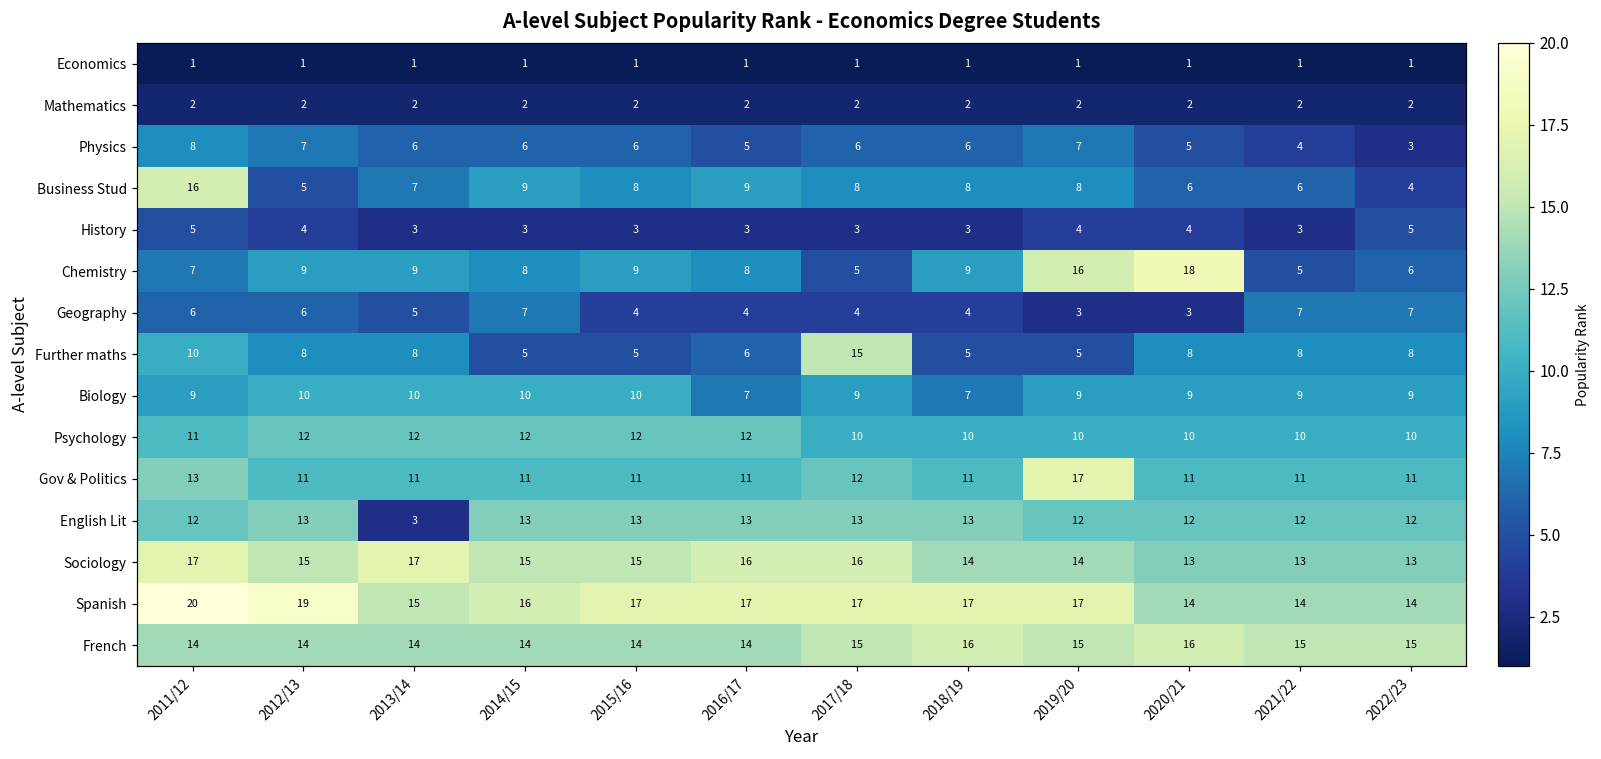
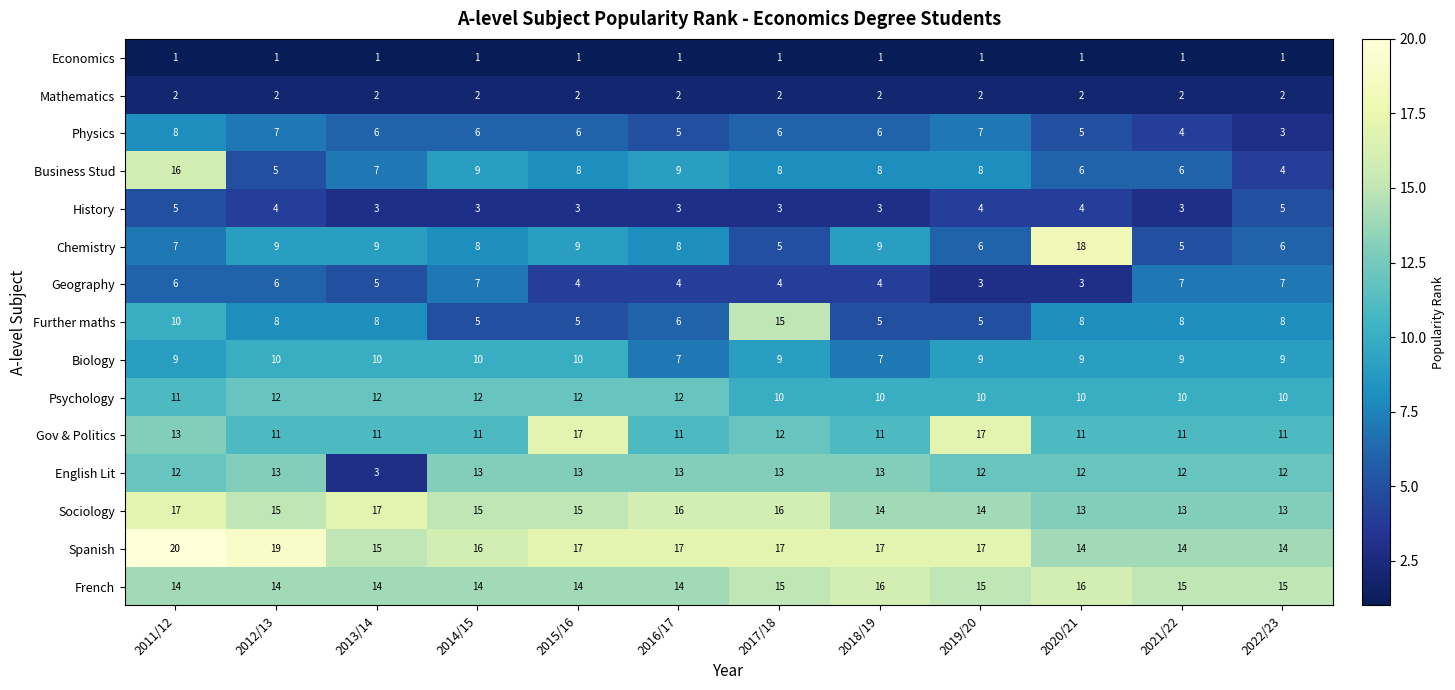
  {
    "Economics": {
      "2011/12": 1,
      "2012/13": 1,
      "2013/14": 1,
      "2014/15": 1,
      "2015/16": 1,
      "2016/17": 1,
      "2017/18": 1,
      "2018/19": 1,
      "2019/20": 1,
      "2020/21": 1,
      "2021/22": 1,
      "2022/23": 1
    },
    "Mathematics": {
      "2011/12": 2,
      "2012/13": 2,
      "2013/14": 2,
      "2014/15": 2,
      "2015/16": 2,
      "2016/17": 2,
      "2017/18": 2,
      "2018/19": 2,
      "2019/20": 2,
      "2020/21": 2,
      "2021/22": 2,
      "2022/23": 2
    },
    "Physics": {
      "2011/12": 8,
      "2012/13": 7,
      "2013/14": 6,
      "2014/15": 6,
      "2015/16": 6,
      "2016/17": 5,
      "2017/18": 6,
      "2018/19": 6,
      "2019/20": 7,
      "2020/21": 5,
      "2021/22": 4,
      "2022/23": 3
    },
    "Business Stud": {
      "2011/12": 16,
      "2012/13": 5,
      "2013/14": 7,
      "2014/15": 9,
      "2015/16": 8,
      "2016/17": 9,
      "2017/18": 8,
      "2018/19": 8,
      "2019/20": 8,
      "2020/21": 6,
      "2021/22": 6,
      "2022/23": 4
    },
    "History": {
      "2011/12": 5,
      "2012/13": 4,
      "2013/14": 3,
      "2014/15": 3,
      "2015/16": 3,
      "2016/17": 3,
      "2017/18": 3,
      "2018/19": 3,
      "2019/20": 4,
      "2020/21": 4,
      "2021/22": 3,
      "2022/23": 5
    },
    "Chemistry": {
      "2011/12": 7,
      "2012/13": 9,
      "2013/14": 9,
      "2014/15": 8,
      "2015/16": 9,
      "2016/17": 8,
      "2017/18": 5,
      "2018/19": 9,
-     "2019/20": 16,
+     "2019/20": 6,
      "2020/21": 18,
      "2021/22": 5,
      "2022/23": 6
    },
    "Geography": {
      "2011/12": 6,
      "2012/13": 6,
      "2013/14": 5,
      "2014/15": 7,
      "2015/16": 4,
      "2016/17": 4,
      "2017/18": 4,
      "2018/19": 4,
      "2019/20": 3,
      "2020/21": 3,
      "2021/22": 7,
      "2022/23": 7
    },
    "Further maths": {
      "2011/12": 10,
      "2012/13": 8,
      "2013/14": 8,
      "2014/15": 5,
      "2015/16": 5,
      "2016/17": 6,
      "2017/18": 15,
      "2018/19": 5,
      "2019/20": 5,
      "2020/21": 8,
      "2021/22": 8,
      "2022/23": 8
    },
    "Biology": {
      "2011/12": 9,
      "2012/13": 10,
      "2013/14": 10,
      "2014/15": 10,
      "2015/16": 10,
      "2016/17": 7,
      "2017/18": 9,
      "2018/19": 7,
      "2019/20": 9,
      "2020/21": 9,
      "2021/22": 9,
      "2022/23": 9
    },
    "Psychology": {
      "2011/12": 11,
      "2012/13": 12,
      "2013/14": 12,
      "2014/15": 12,
      "2015/16": 12,
      "2016/17": 12,
      "2017/18": 10,
      "2018/19": 10,
      "2019/20": 10,
      "2020/21": 10,
      "2021/22": 10,
      "2022/23": 10
    },
    "Gov & Politics": {
      "2011/12": 13,
      "2012/13": 11,
      "2013/14": 11,
      "2014/15": 11,
-     "2015/16": 11,
+     "2015/16": 17,
      "2016/17": 11,
      "2017/18": 12,
      "2018/19": 11,
      "2019/20": 17,
      "2020/21": 11,
      "2021/22": 11,
      "2022/23": 11
    },
    "English Lit": {
      "2011/12": 12,
      "2012/13": 13,
      "2013/14": 3,
      "2014/15": 13,
      "2015/16": 13,
      "2016/17": 13,
      "2017/18": 13,
      "2018/19": 13,
      "2019/20": 12,
      "2020/21": 12,
      "2021/22": 12,
      "2022/23": 12
    },
    "Sociology": {
      "2011/12": 17,
      "2012/13": 15,
      "2013/14": 17,
      "2014/15": 15,
      "2015/16": 15,
      "2016/17": 16,
      "2017/18": 16,
      "2018/19": 14,
      "2019/20": 14,
      "2020/21": 13,
      "2021/22": 13,
      "2022/23": 13
    },
    "Spanish": {
      "2011/12": 20,
      "2012/13": 19,
      "2013/14": 15,
      "2014/15": 16,
      "2015/16": 17,
      "2016/17": 17,
      "2017/18": 17,
      "2018/19": 17,
      "2019/20": 17,
      "2020/21": 14,
      "2021/22": 14,
      "2022/23": 14
    },
    "French": {
      "2011/12": 14,
      "2012/13": 14,
      "2013/14": 14,
      "2014/15": 14,
      "2015/16": 14,
      "2016/17": 14,
      "2017/18": 15,
      "2018/19": 16,
      "2019/20": 15,
      "2020/21": 16,
      "2021/22": 15,
      "2022/23": 15
    }
  }
